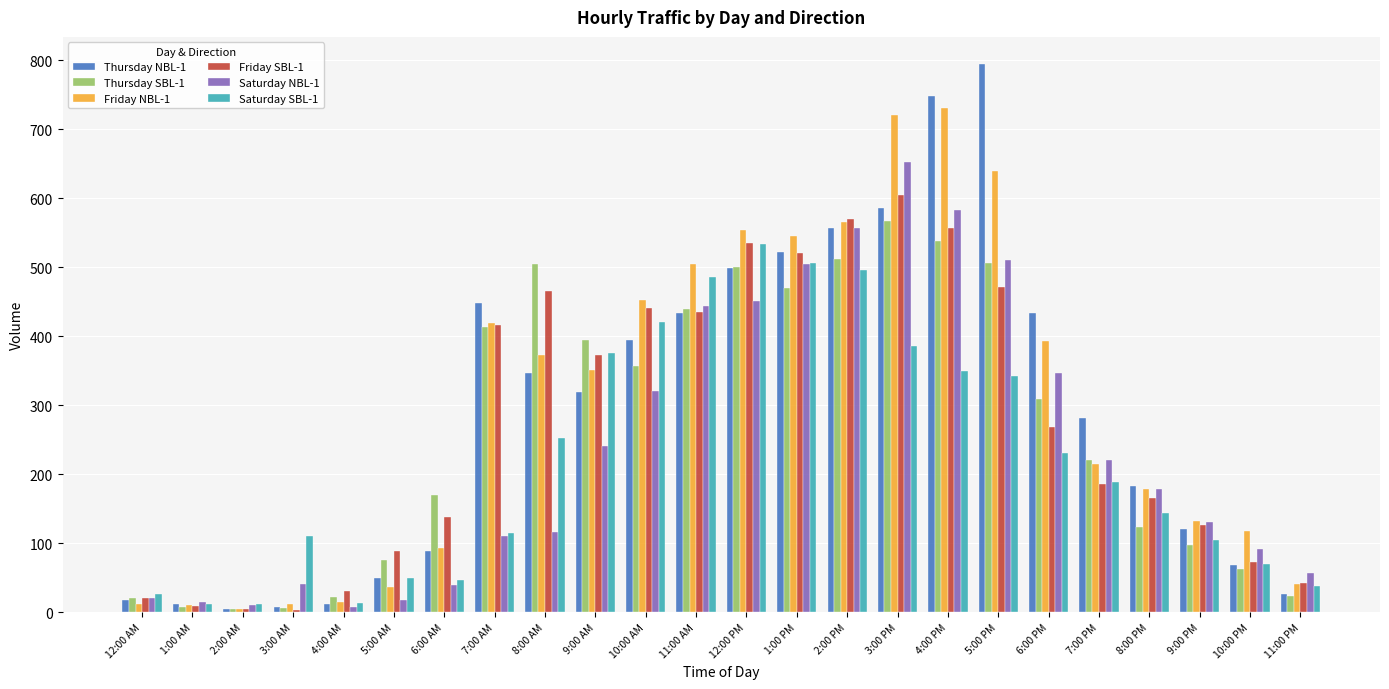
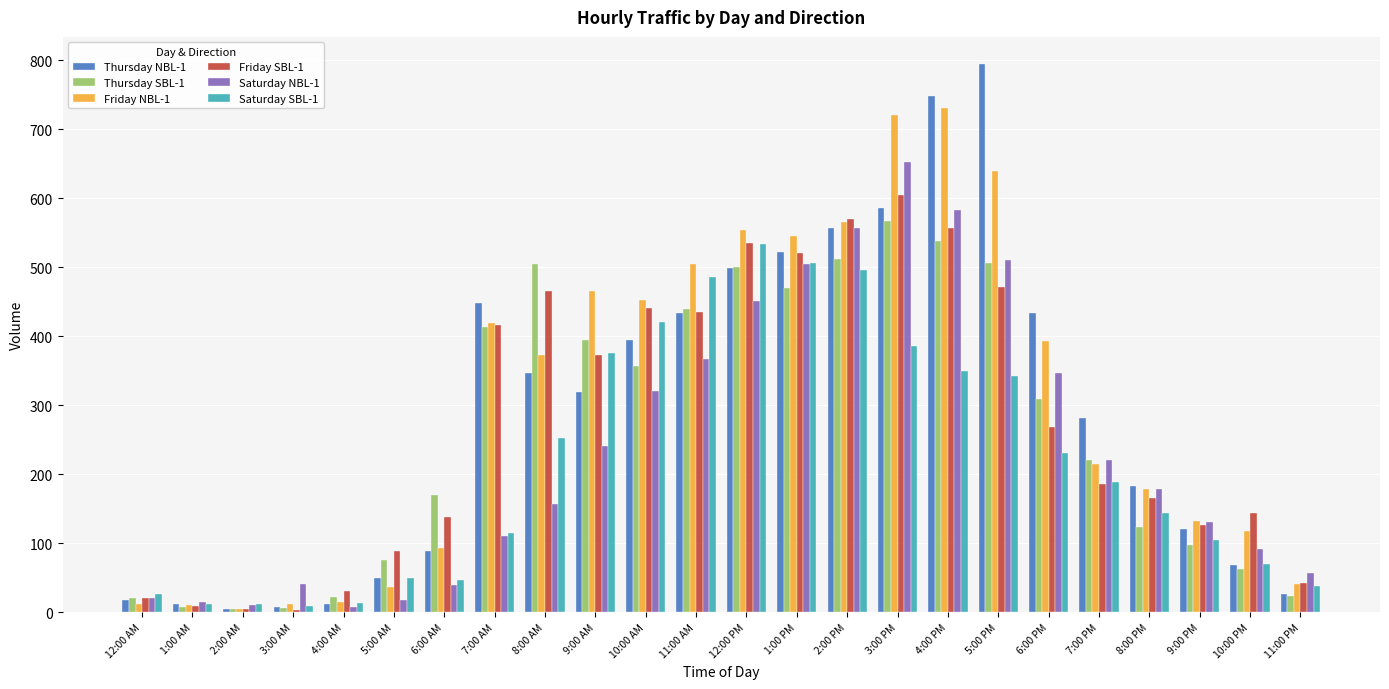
  {
    "Thursday NBL-1": {
      "12:00 AM": 20,
      "1:00 AM": 10,
      "2:00 AM": 0,
      "3:00 AM": 10,
      "4:00 AM": 10,
      "5:00 AM": 50,
      "6:00 AM": 90,
      "7:00 AM": 450,
      "8:00 AM": 350,
      "9:00 AM": 320,
      "10:00 AM": 400,
      "11:00 AM": 430,
      "12:00 PM": 500,
      "1:00 PM": 520,
      "2:00 PM": 560,
      "3:00 PM": 590,
      "4:00 PM": 750,
      "5:00 PM": 790,
      "6:00 PM": 430,
      "7:00 PM": 280,
      "8:00 PM": 180,
      "9:00 PM": 120,
      "10:00 PM": 70,
      "11:00 PM": 30
    },
    "Thursday SBL-1": {
      "12:00 AM": 20,
      "1:00 AM": 10,
      "2:00 AM": 10,
      "3:00 AM": 10,
      "4:00 AM": 20,
      "5:00 AM": 80,
      "6:00 AM": 170,
      "7:00 AM": 410,
      "8:00 AM": 500,
      "9:00 AM": 400,
      "10:00 AM": 360,
      "11:00 AM": 440,
      "12:00 PM": 500,
      "1:00 PM": 470,
      "2:00 PM": 510,
      "3:00 PM": 570,
      "4:00 PM": 540,
      "5:00 PM": 510,
      "6:00 PM": 310,
      "7:00 PM": 220,
      "8:00 PM": 120,
      "9:00 PM": 100,
      "10:00 PM": 60,
      "11:00 PM": 20
    },
    "Friday NBL-1": {
      "12:00 AM": 10,
      "1:00 AM": 10,
      "2:00 AM": 10,
      "3:00 AM": 10,
      "4:00 AM": 10,
      "5:00 AM": 40,
      "6:00 AM": 90,
      "7:00 AM": 420,
      "8:00 AM": 370,
-     "9:00 AM": 350,
+     "9:00 AM": 470,
      "10:00 AM": 450,
      "11:00 AM": 500,
      "12:00 PM": 550,
      "1:00 PM": 550,
      "2:00 PM": 570,
      "3:00 PM": 720,
      "4:00 PM": 730,
      "5:00 PM": 640,
      "6:00 PM": 390,
      "7:00 PM": 210,
      "8:00 PM": 180,
      "9:00 PM": 130,
      "10:00 PM": 120,
      "11:00 PM": 40
    },
    "Friday SBL-1": {
      "12:00 AM": 20,
      "1:00 AM": 10,
      "2:00 AM": 0,
      "4:00 AM": 30,
      "5:00 AM": 90,
      "6:00 AM": 140,
      "7:00 AM": 420,
      "8:00 AM": 470,
      "9:00 AM": 370,
      "10:00 AM": 440,
      "11:00 AM": 440,
      "12:00 PM": 540,
      "1:00 PM": 520,
      "2:00 PM": 570,
      "3:00 PM": 600,
      "4:00 PM": 560,
      "5:00 PM": 470,
      "6:00 PM": 270,
      "7:00 PM": 190,
      "8:00 PM": 170,
      "9:00 PM": 130,
-     "10:00 PM": 70,
+     "10:00 PM": 140,
      "11:00 PM": 40
    },
    "Saturday NBL-1": {
      "12:00 AM": 20,
      "1:00 AM": 10,
      "2:00 AM": 10,
      "3:00 AM": 40,
      "4:00 AM": 10,
      "5:00 AM": 20,
      "6:00 AM": 40,
      "7:00 AM": 110,
-     "8:00 AM": 120,
+     "8:00 AM": 160,
      "9:00 AM": 240,
      "10:00 AM": 320,
-     "11:00 AM": 440,
+     "11:00 AM": 370,
      "12:00 PM": 450,
      "1:00 PM": 500,
      "2:00 PM": 560,
      "3:00 PM": 650,
      "4:00 PM": 580,
      "5:00 PM": 510,
      "6:00 PM": 350,
      "7:00 PM": 220,
      "8:00 PM": 180,
      "9:00 PM": 130,
      "10:00 PM": 90,
      "11:00 PM": 60
    },
    "Saturday SBL-1": {
      "12:00 AM": 30,
      "1:00 AM": 10,
      "2:00 AM": 10,
-     "3:00 AM": 110,
+     "3:00 AM": 10,
      "4:00 AM": 10,
      "5:00 AM": 50,
      "6:00 AM": 50,
      "7:00 AM": 120,
      "8:00 AM": 250,
      "9:00 AM": 380,
      "10:00 AM": 420,
      "11:00 AM": 490,
      "12:00 PM": 530,
      "1:00 PM": 510,
      "2:00 PM": 500,
      "3:00 PM": 390,
      "4:00 PM": 350,
      "5:00 PM": 340,
      "6:00 PM": 230,
      "7:00 PM": 190,
      "8:00 PM": 140,
      "9:00 PM": 110,
      "10:00 PM": 70,
      "11:00 PM": 40
    }
  }
